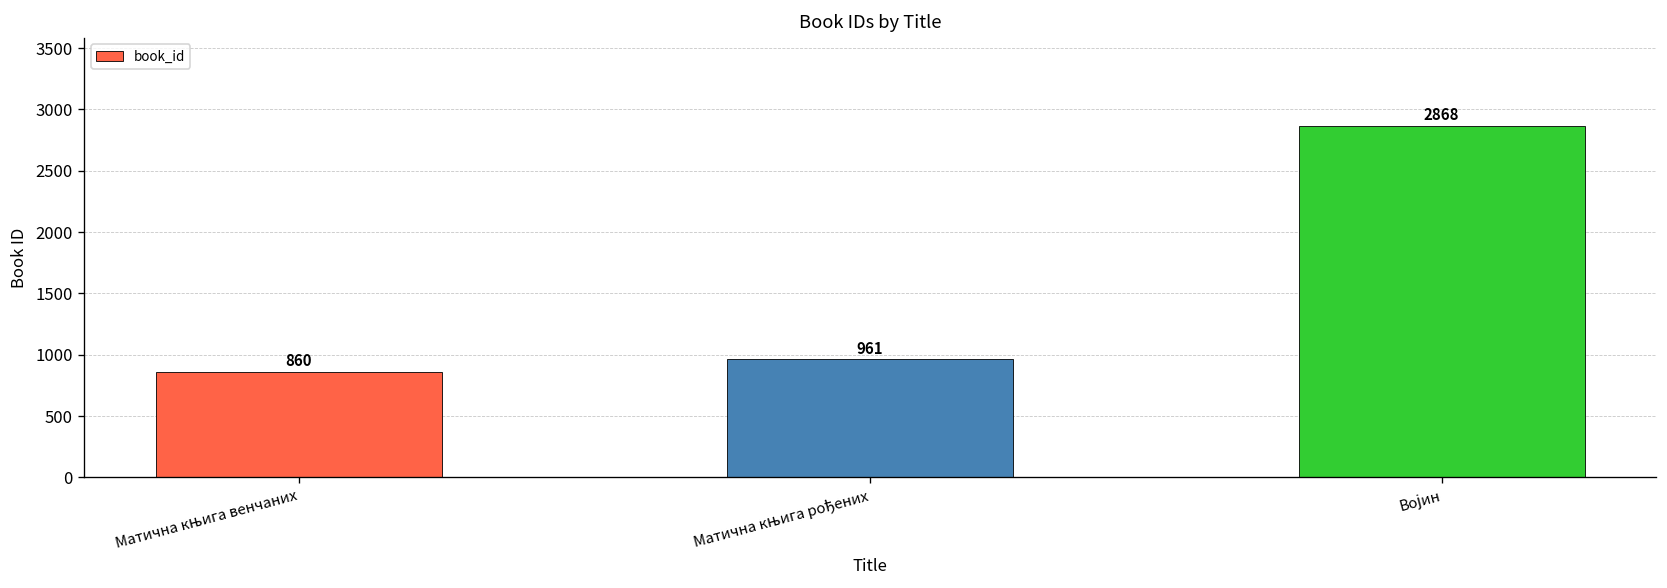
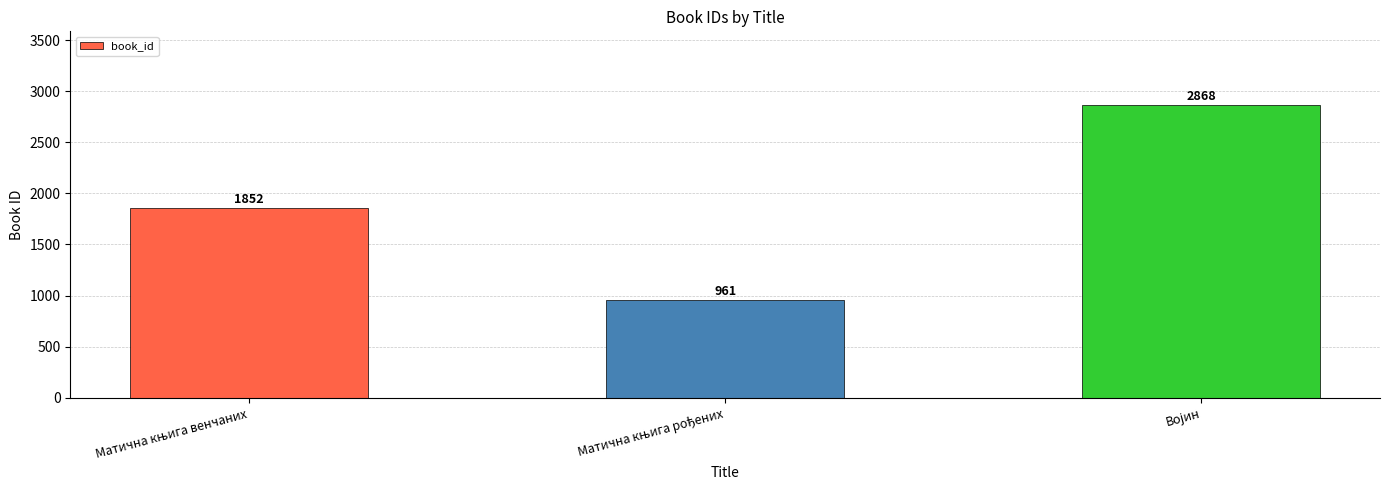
  {
-   "Матична књига венчаних": 860,
+   "Матична књига венчаних": 1852,
    "Матична књига рођених": 961,
    "Војин": 2868
  }
